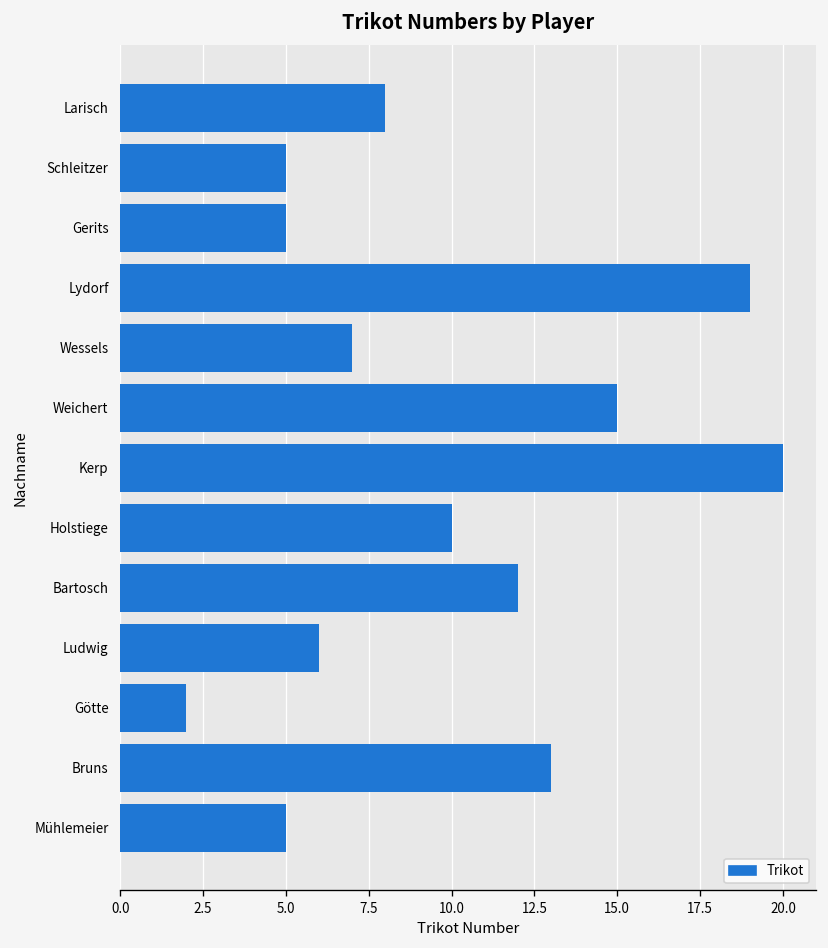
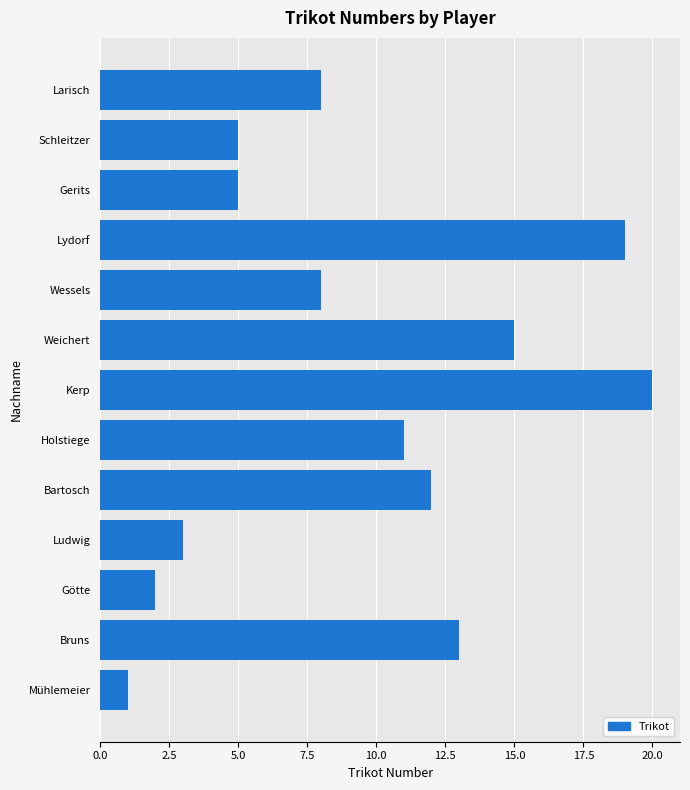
  {
    "Larisch": 8,
    "Schleitzer": 5,
    "Gerits": 5,
    "Lydorf": 19,
-   "Wessels": 7,
+   "Wessels": 8,
    "Weichert": 15,
    "Kerp": 20,
-   "Holstiege": 10,
+   "Holstiege": 11,
    "Bartosch": 12,
-   "Ludwig": 6,
+   "Ludwig": 3,
    "Götte": 2,
    "Bruns": 13,
-   "Mühlemeier": 5
+   "Mühlemeier": 1
  }
